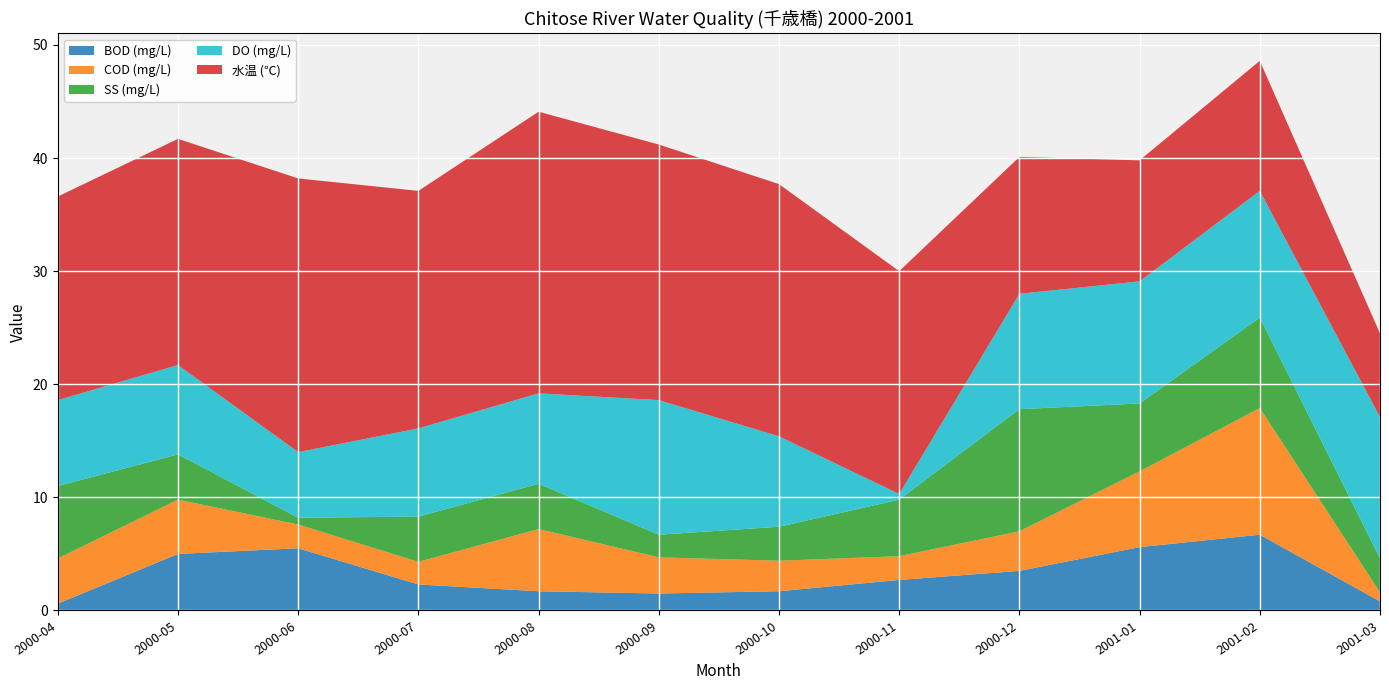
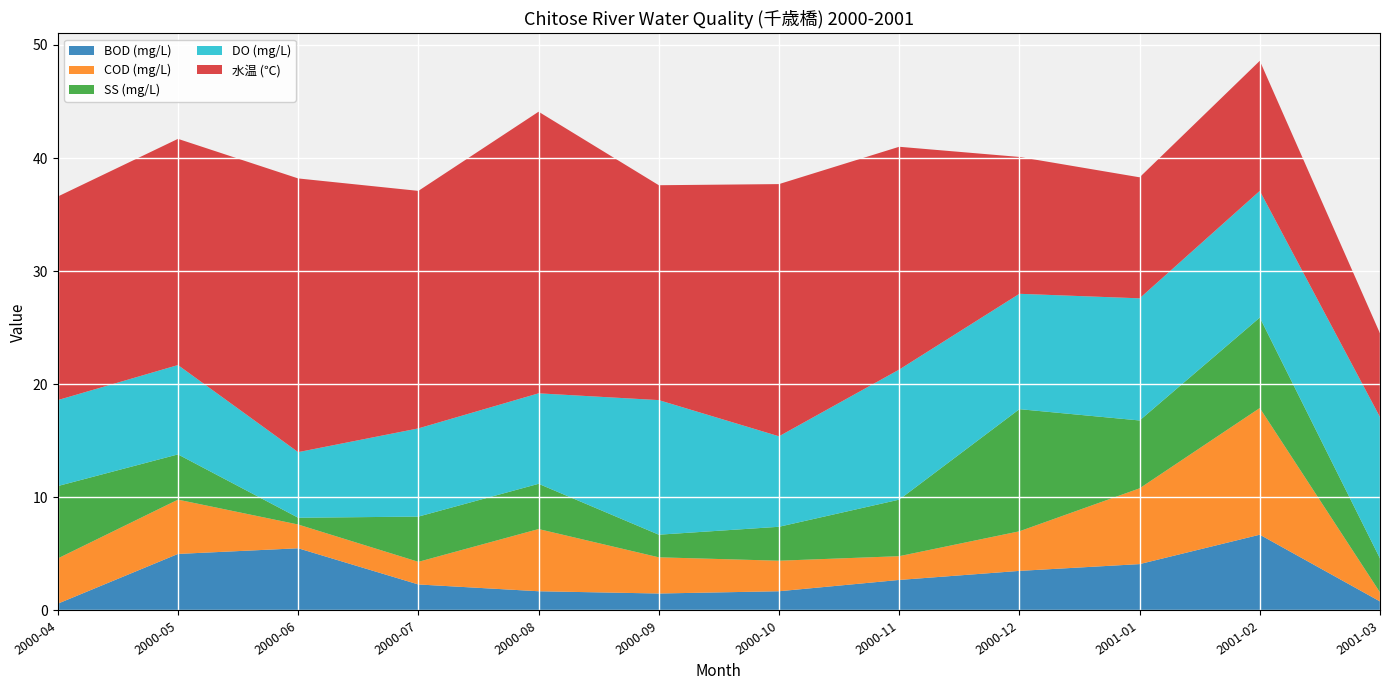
  {
    "BOD (mg/L)": {
      "2000-04": 0.6,
      "2000-05": 5.0,
      "2000-06": 5.5,
      "2000-07": 2.3,
      "2000-08": 1.7,
      "2000-09": 1.5,
      "2000-10": 1.7,
      "2000-11": 2.7,
      "2000-12": 3.5,
-     "2001-01": 5.6,
+     "2001-01": 4.1,
      "2001-02": 6.7,
      "2001-03": 0.8
    },
    "COD (mg/L)": {
      "2000-04": 4.0,
      "2000-05": 4.8,
      "2000-06": 2.1,
      "2000-07": 2.0,
      "2000-08": 5.5,
      "2000-09": 3.2,
      "2000-10": 2.7,
      "2000-11": 2.1,
      "2000-12": 3.5,
      "2001-01": 6.7,
      "2001-02": 11.2,
      "2001-03": 0.8
    },
    "SS (mg/L)": {
      "2000-04": 6.4,
      "2000-05": 4.0,
      "2000-06": 0.6,
      "2000-07": 4.0,
      "2000-08": 4.0,
      "2000-09": 2.0,
      "2000-10": 3.0,
      "2000-11": 5.0,
      "2000-12": 10.8,
      "2001-01": 6.0,
      "2001-02": 8.0,
      "2001-03": 3.0
    },
    "DO (mg/L)": {
      "2000-04": 7.6,
      "2000-05": 7.9,
      "2000-06": 5.8,
      "2000-07": 7.8,
      "2000-08": 8.0,
      "2000-09": 11.9,
      "2000-10": 8.0,
-     "2000-11": 0.5,
+     "2000-11": 11.5,
      "2000-12": 10.2,
      "2001-01": 10.8,
      "2001-02": 11.2,
      "2001-03": 12.5
    },
    "水温 (℃)": {
      "2000-04": 18.0,
      "2000-05": 20.0,
      "2000-06": 24.2,
      "2000-07": 21.0,
      "2000-08": 24.9,
-     "2000-09": 22.6,
+     "2000-09": 19.0,
      "2000-10": 22.3,
      "2000-11": 19.7,
      "2000-12": 12.1,
      "2001-01": 10.7,
      "2001-02": 11.5,
      "2001-03": 7.4
    }
  }
